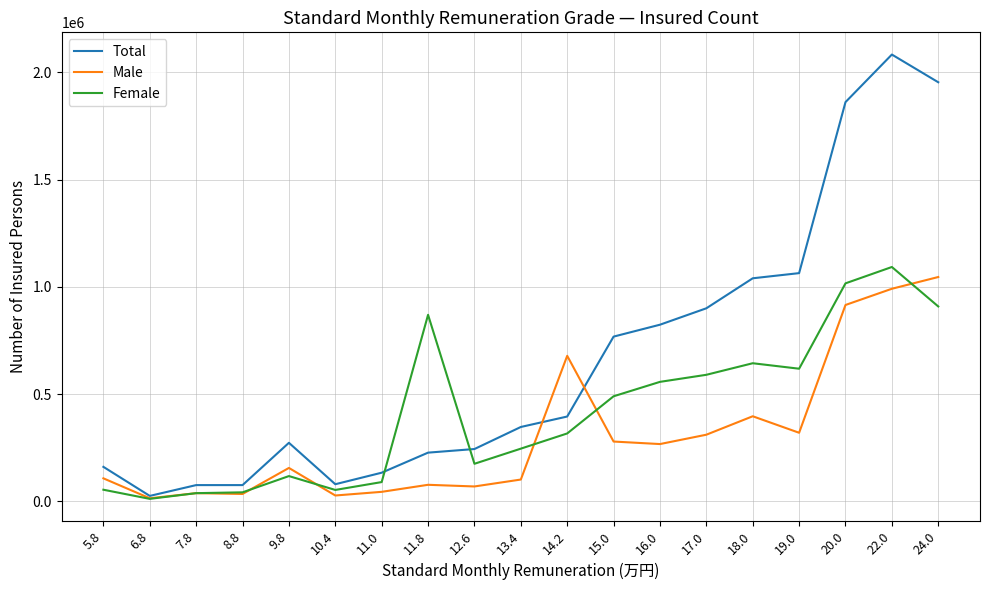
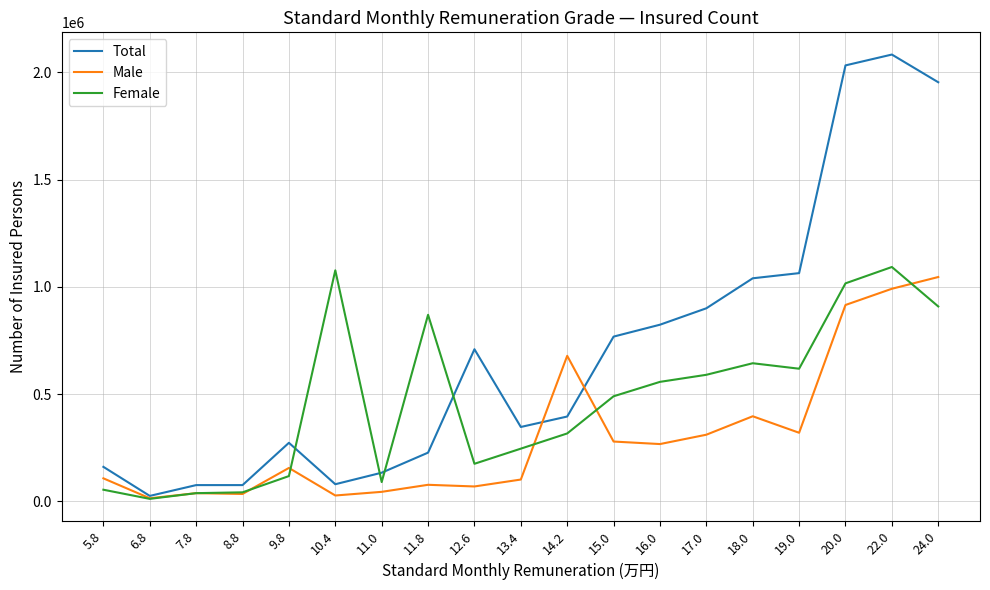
  {
    "Total": {
      "5.8": 160000,
      "7.8": 80000,
      "8.8": 80000,
      "9.8": 270000,
      "10.4": 80000,
      "11.0": 130000,
      "11.8": 230000,
-     "12.6": 240000,
+     "12.6": 710000,
      "13.4": 350000,
      "14.2": 400000,
      "15.0": 770000,
      "16.0": 820000,
      "17.0": 900000,
      "18.0": 1040000,
      "19.0": 1060000,
-     "20.0": 1860000,
+     "20.0": 2030000,
      "22.0": 2080000,
      "24.0": 1950000
    },
    "Male": {
      "5.8": 110000,
      "9.8": 160000,
      "10.4": 30000,
      "11.0": 40000,
      "11.8": 80000,
      "12.6": 70000,
      "13.4": 100000,
      "14.2": 680000,
      "15.0": 280000,
      "16.0": 270000,
      "17.0": 310000,
      "18.0": 400000,
      "19.0": 320000,
      "20.0": 920000,
      "22.0": 990000,
      "24.0": 1050000
    },
    "Female": {
      "5.8": 50000,
      "9.8": 120000,
-     "10.4": 50000,
+     "10.4": 1080000,
      "11.0": 90000,
      "11.8": 870000,
      "12.6": 170000,
      "13.4": 250000,
      "14.2": 320000,
      "15.0": 490000,
      "16.0": 560000,
      "17.0": 590000,
      "18.0": 640000,
      "19.0": 620000,
      "20.0": 1020000,
      "22.0": 1090000,
      "24.0": 910000
    }
  }
